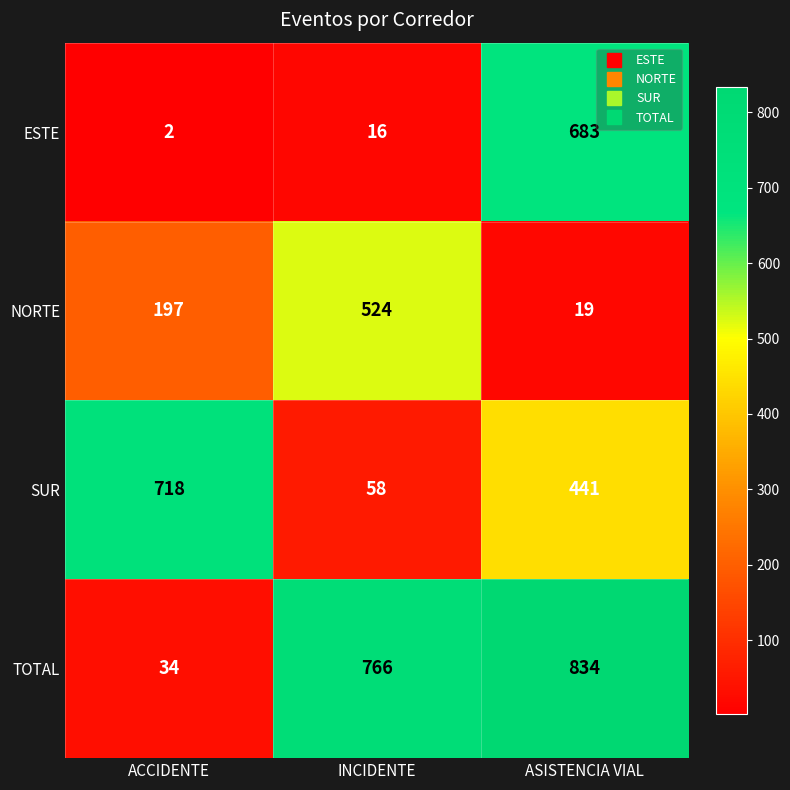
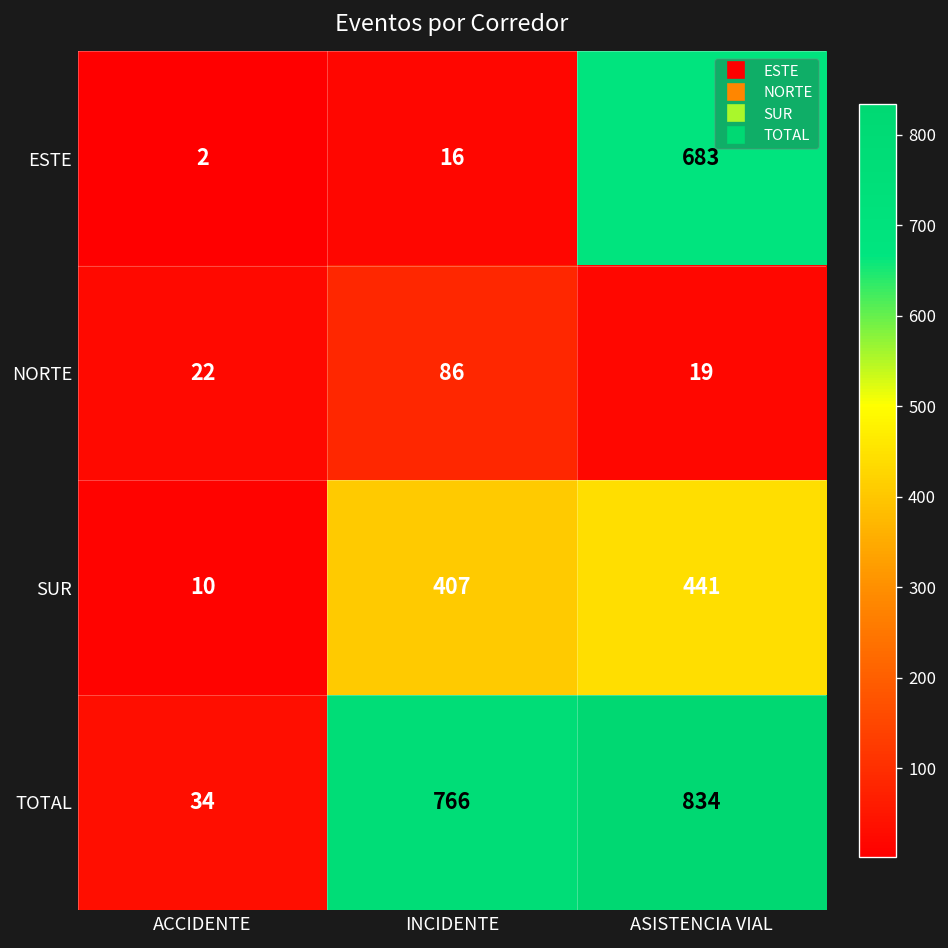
  {
    "ESTE": {
      "ACCIDENTE": 2,
      "INCIDENTE": 16
    },
    "NORTE": {
-     "ACCIDENTE": 197,
-     "INCIDENTE": 524,
+     "ACCIDENTE": 22,
+     "INCIDENTE": 86,
      "ASISTENCIA VIAL": 19
    },
    "SUR": {
-     "ACCIDENTE": 718,
-     "INCIDENTE": 58,
+     "ACCIDENTE": 10,
+     "INCIDENTE": 407,
      "ASISTENCIA VIAL": 441
    },
    "TOTAL": {
      "ACCIDENTE": 34,
      "INCIDENTE": 766,
      "ASISTENCIA VIAL": 834
    }
  }
